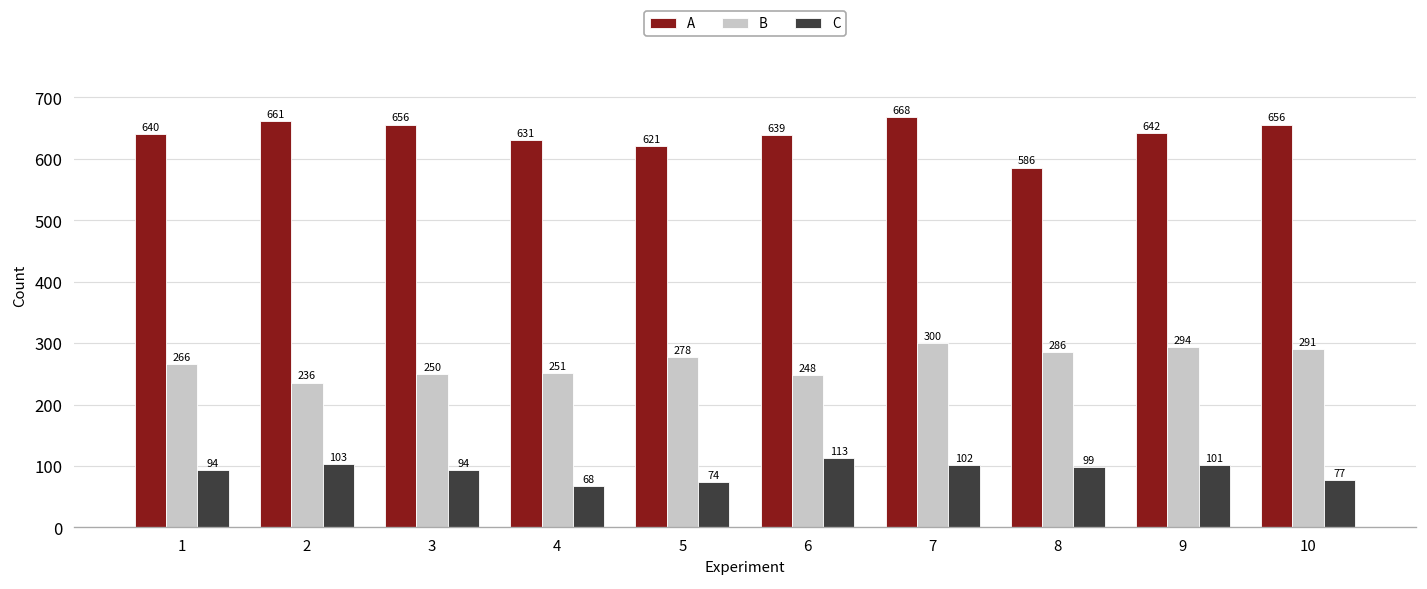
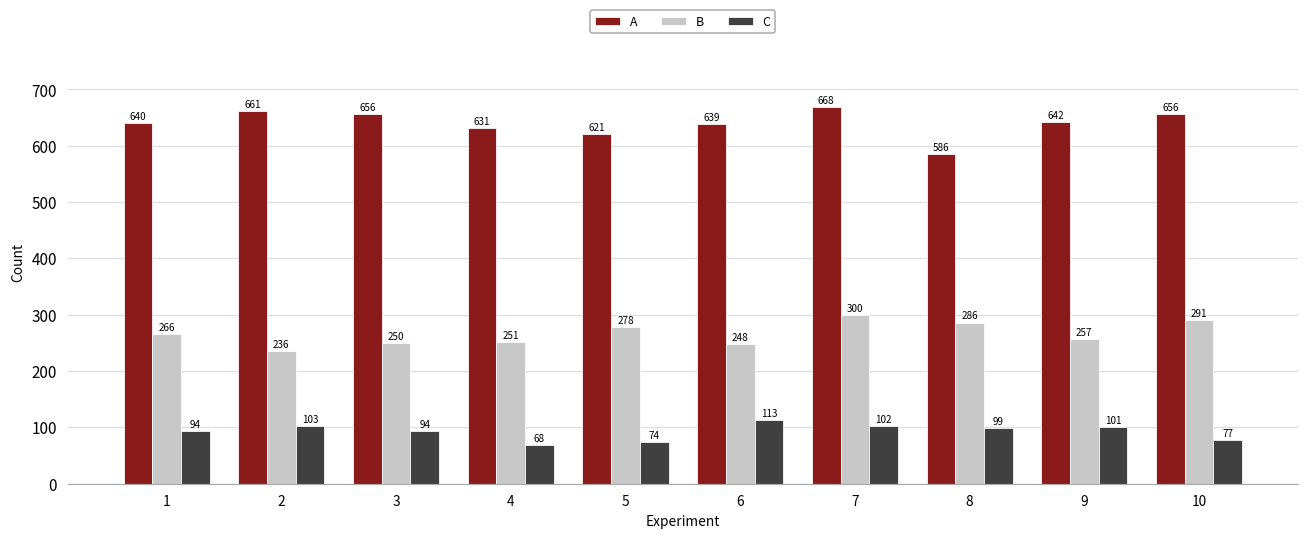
  {
    "A": {
      "1": 640,
      "2": 661,
      "3": 656,
      "4": 631,
      "5": 621,
      "6": 639,
      "7": 668,
      "8": 586,
      "9": 642,
      "10": 656
    },
    "B": {
      "1": 266,
      "2": 236,
      "3": 250,
      "4": 251,
      "5": 278,
      "6": 248,
      "7": 300,
      "8": 286,
-     "9": 294,
+     "9": 257,
      "10": 291
    },
    "C": {
      "1": 94,
      "2": 103,
      "3": 94,
      "4": 68,
      "5": 74,
      "6": 113,
      "7": 102,
      "8": 99,
      "9": 101,
      "10": 77
    }
  }
